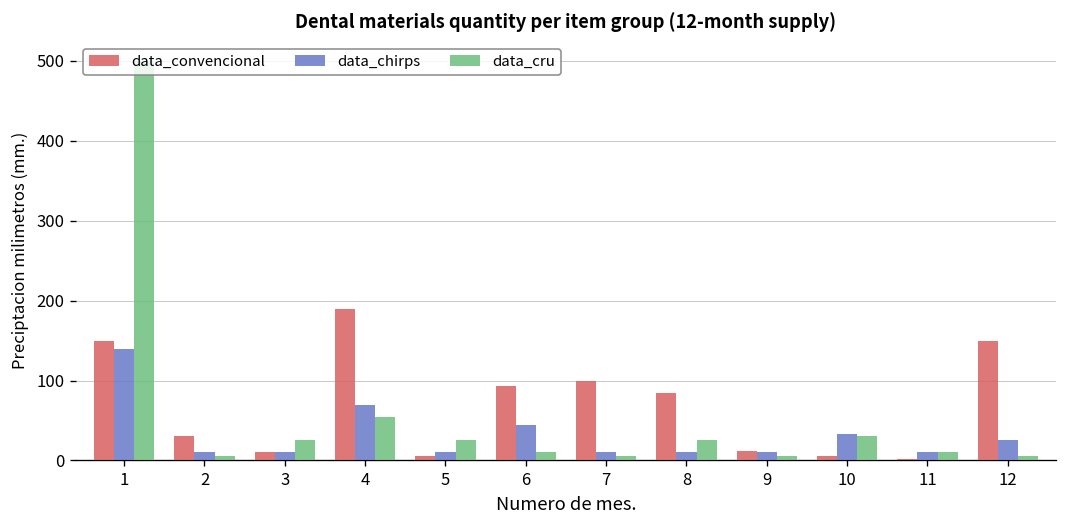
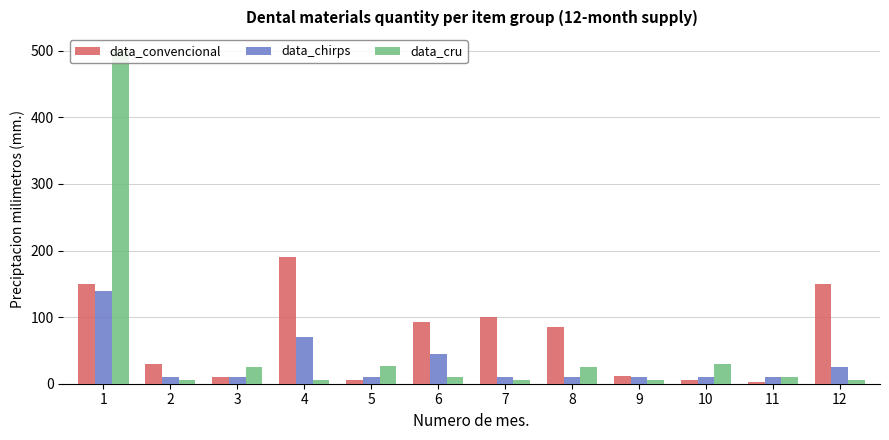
  {
    "data_convencional": {
      "1": 150,
      "2": 30,
      "3": 10,
      "4": 190,
      "5": 10,
      "6": 90,
      "7": 100,
      "8": 90,
      "9": 10,
      "10": 10,
      "12": 150
    },
    "data_chirps": {
      "1": 140,
      "2": 10,
      "3": 10,
      "4": 70,
      "5": 10,
      "6": 50,
      "7": 10,
      "8": 10,
      "9": 10,
-     "10": 30,
+     "10": 10,
      "11": 10,
      "12": 30
    },
    "data_cru": {
      "2": 10,
      "3": 30,
-     "4": 60,
+     "4": 10,
      "5": 30,
      "6": 10,
      "7": 10,
      "8": 30,
      "9": 10,
      "10": 30,
      "11": 10,
      "12": 10
    }
  }
